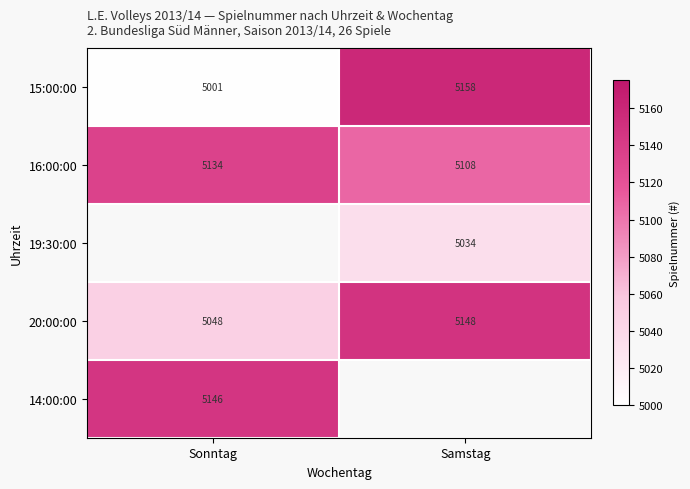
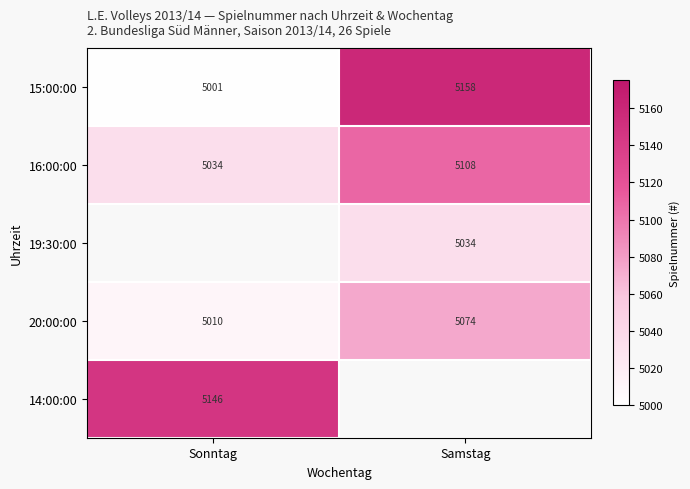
  {
    "15:00:00": {
      "Sonntag": 5001,
      "Samstag": 5158
    },
    "16:00:00": {
-     "Sonntag": 5134,
+     "Sonntag": 5034,
      "Samstag": 5108
    },
    "19:30:00": {
      "Samstag": 5034
    },
    "20:00:00": {
-     "Sonntag": 5048,
-     "Samstag": 5148
+     "Sonntag": 5010,
+     "Samstag": 5074
    },
    "14:00:00": {
      "Sonntag": 5146
    }
  }
